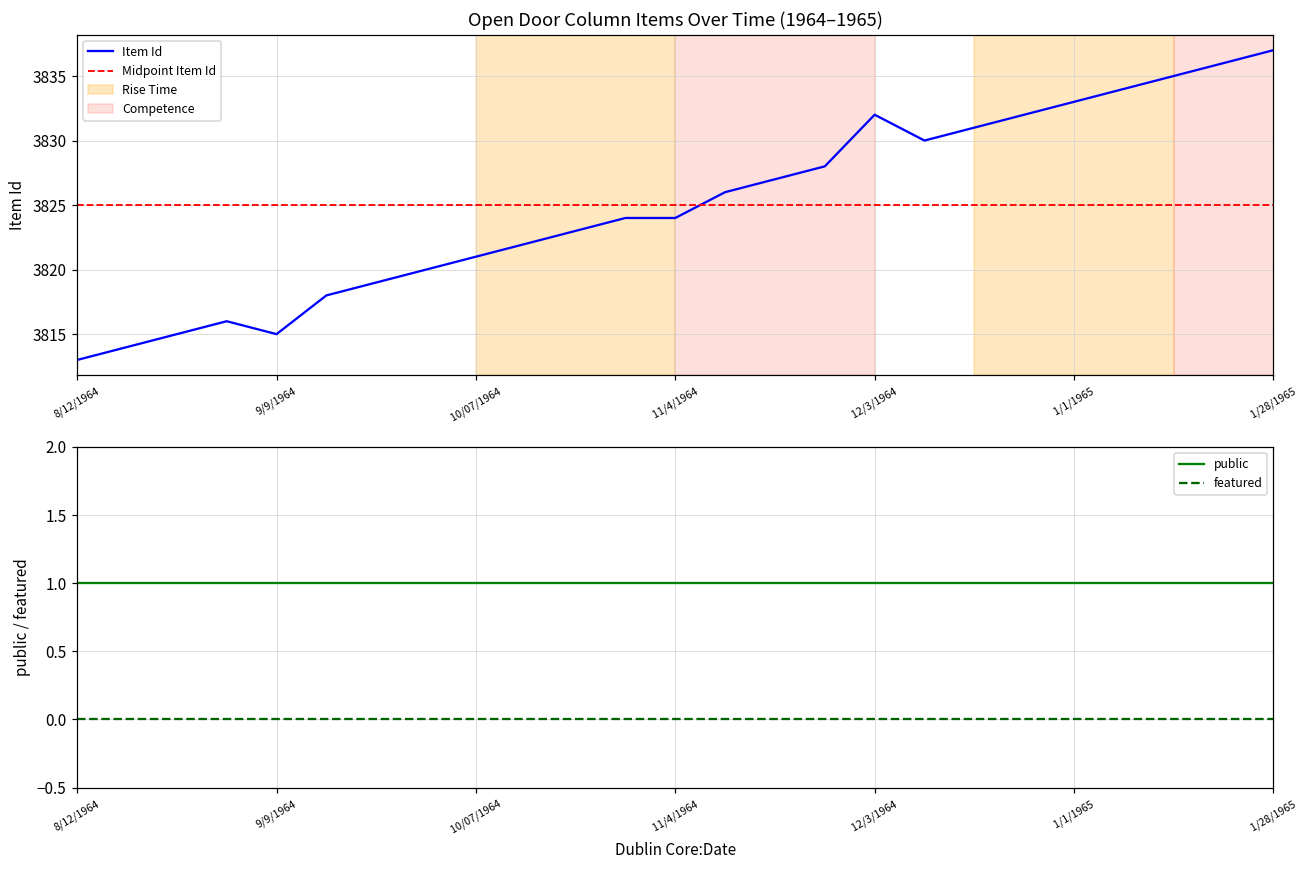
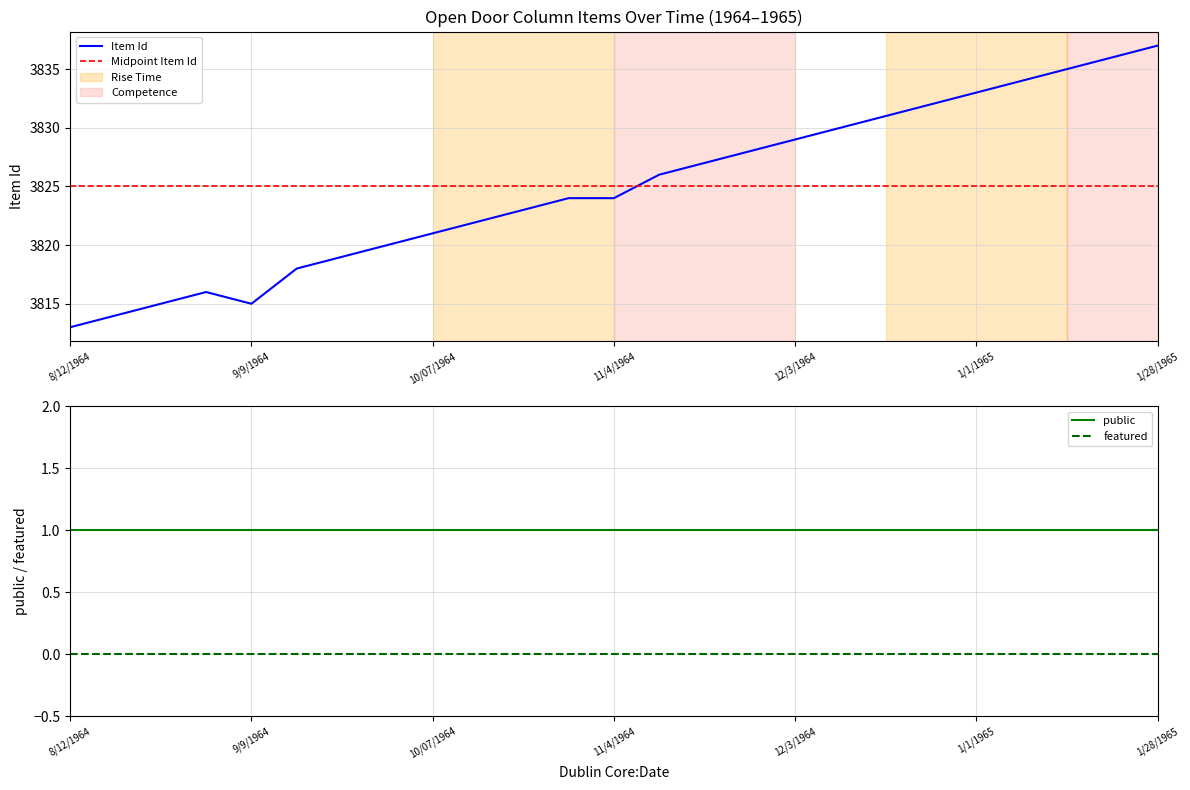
  {
    "Open Door Column Items Over Time (1964–1965)": {
      "8/12/1964": 3813,
      "9/9/1964": 3815,
      "10/07/1964": 3821,
      "11/4/1964": 3824,
-     "12/3/1964": 3832,
+     "12/3/1964": 3829,
      "1/1/1965": 3833,
      "1/28/1965": 3837
    }
  }
